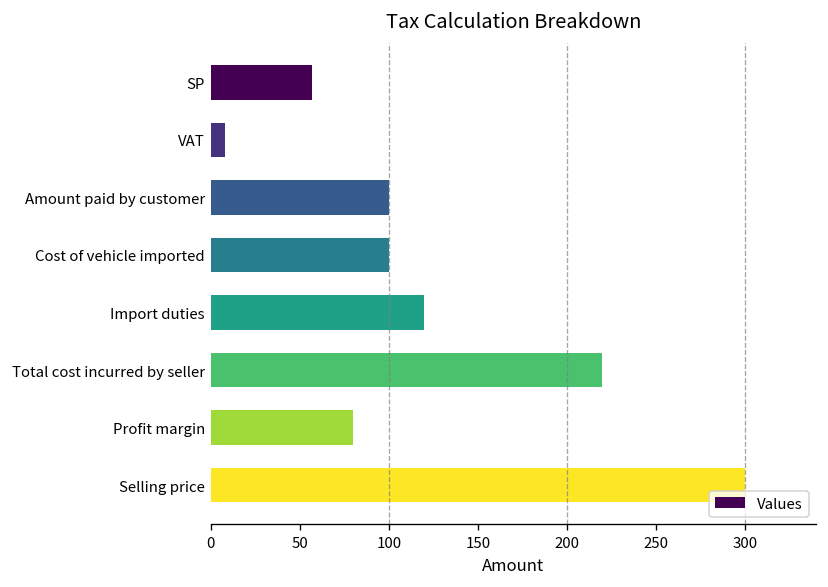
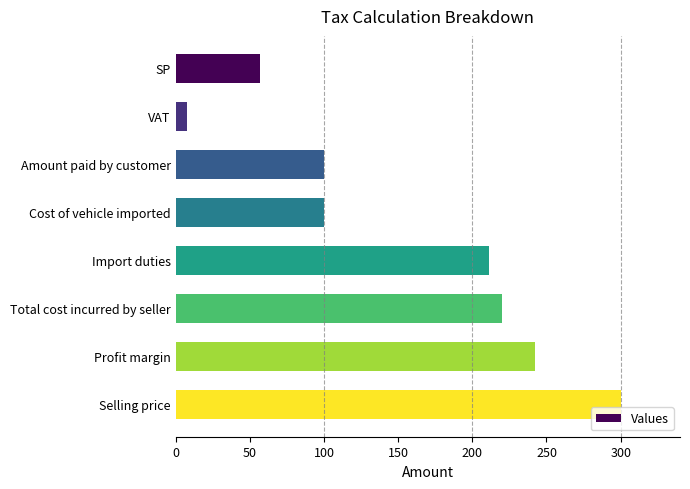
  {
    "SP": 57,
    "VAT": 8,
    "Amount paid by customer": 100,
    "Cost of vehicle imported": 100,
-   "Import duties": 120,
+   "Import duties": 211,
    "Total cost incurred by seller": 220,
-   "Profit margin": 80,
+   "Profit margin": 242,
    "Selling price": 300
  }
